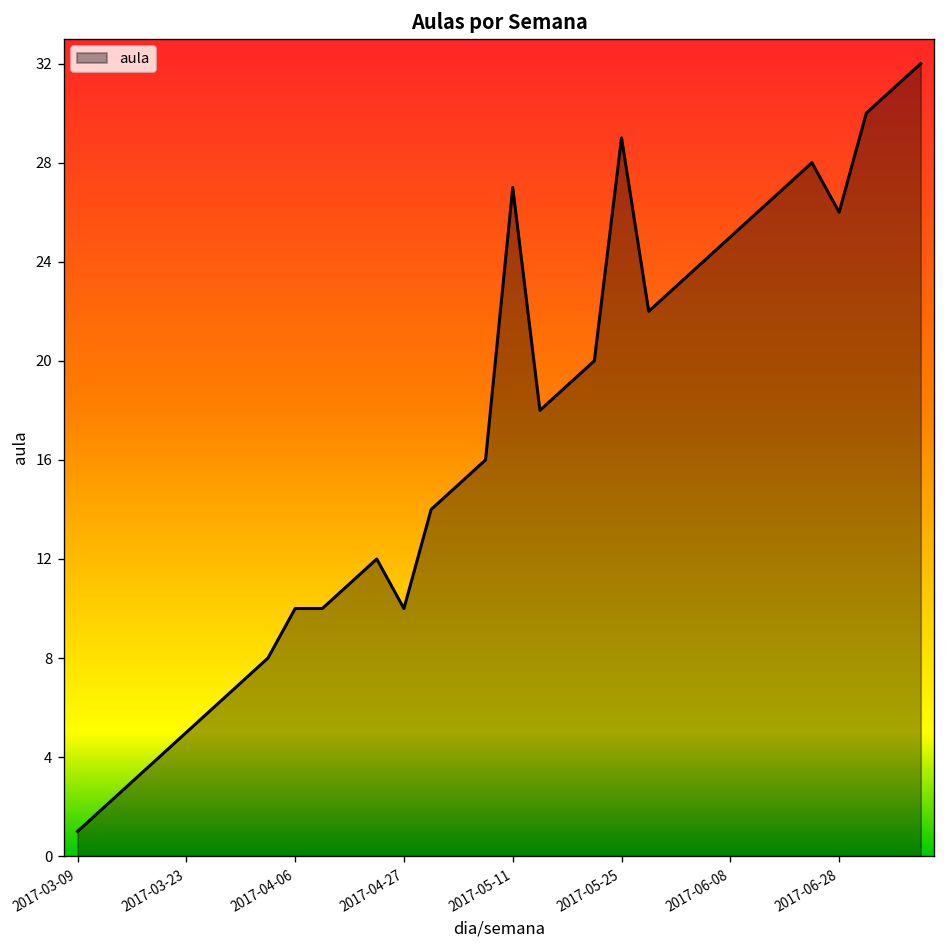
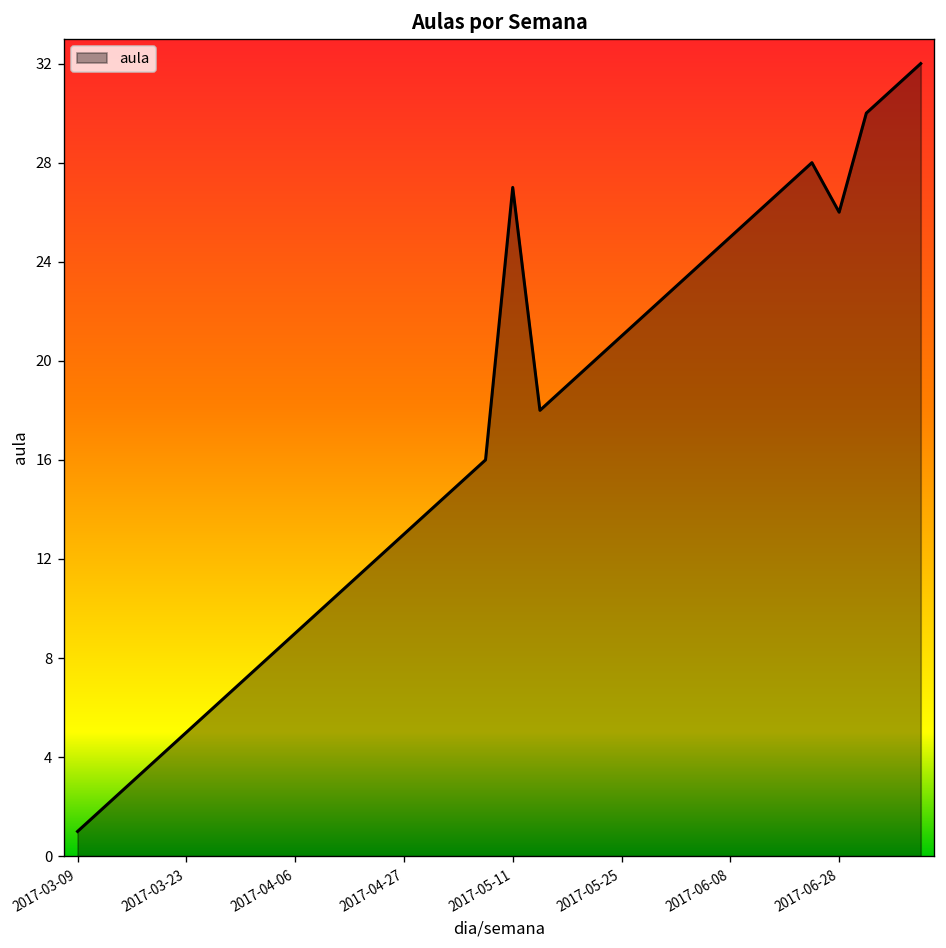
  {
    "2017-03-09": 1,
    "2017-03-23": 5,
-   "2017-04-06": 10,
-   "2017-04-27": 10,
+   "2017-04-06": 9,
+   "2017-04-27": 13,
    "2017-05-11": 27,
-   "2017-05-25": 29,
+   "2017-05-25": 21,
    "2017-06-08": 25,
    "2017-06-28": 26
  }
